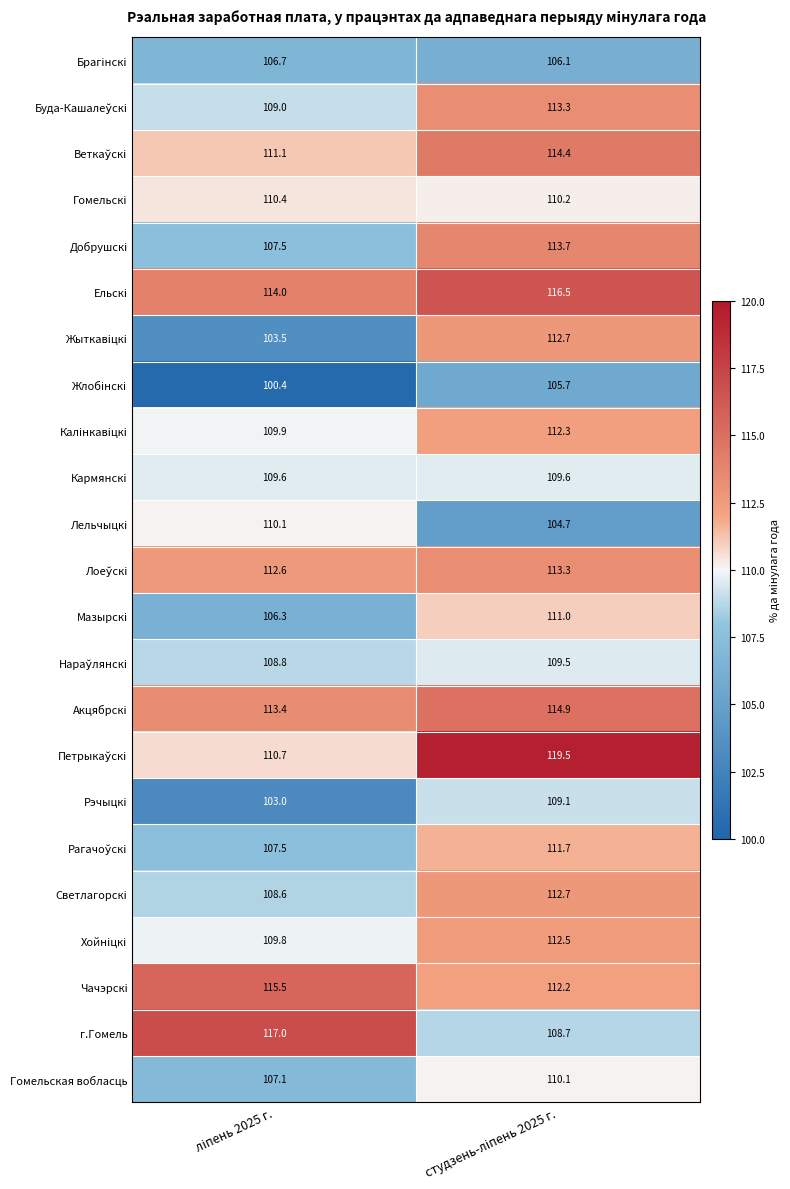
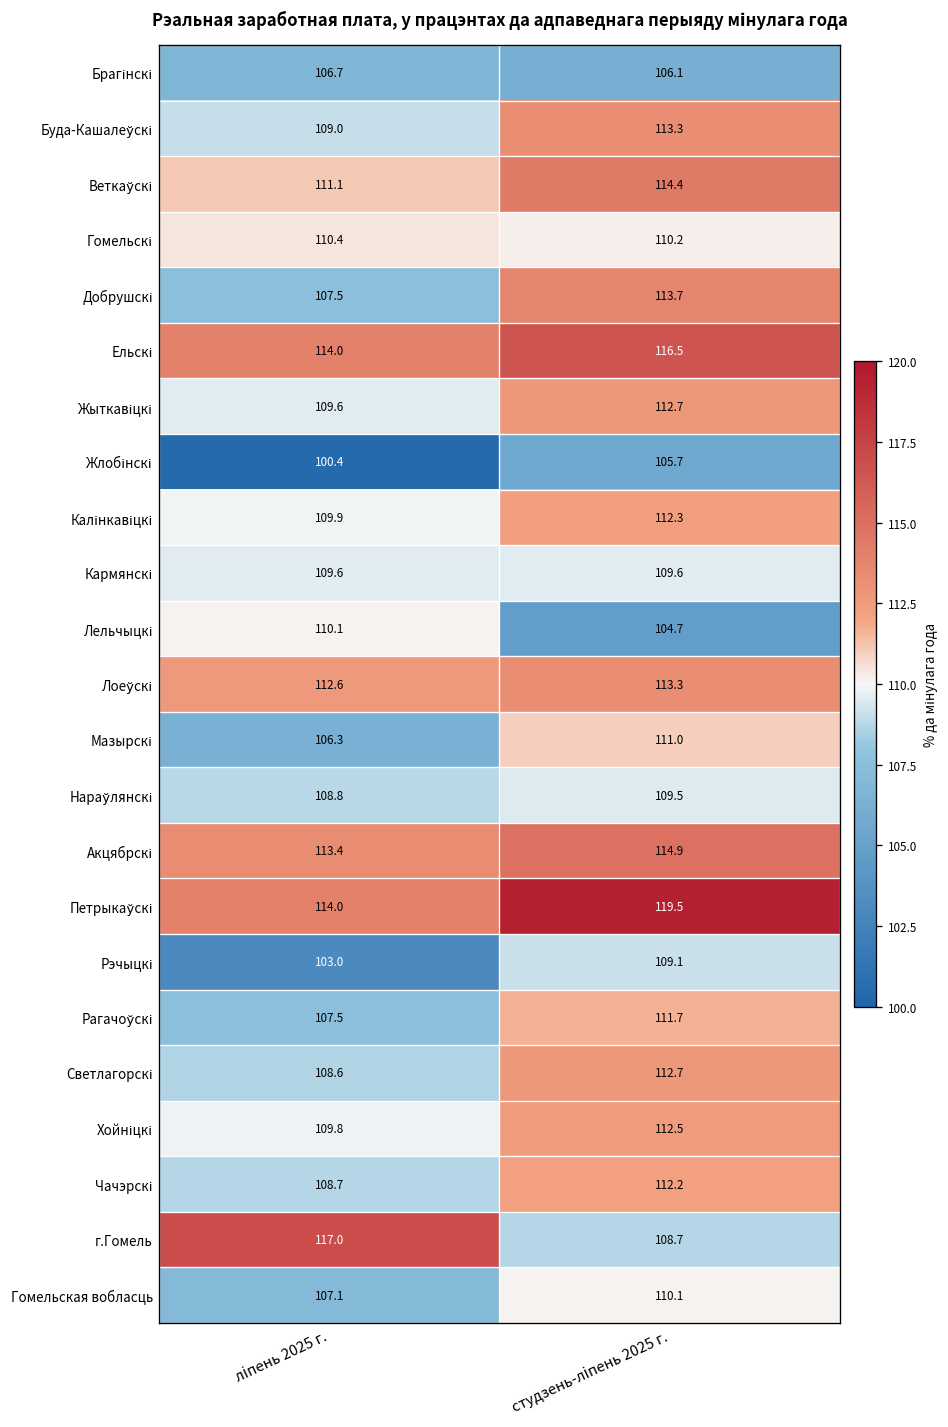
  {
    "Брагінскі": {
      "ліпень 2025 г.": 106.7,
      "студзень-ліпень 2025 г.": 106.1
    },
    "Буда-Кашалеўскі": {
      "ліпень 2025 г.": 109.0,
      "студзень-ліпень 2025 г.": 113.3
    },
    "Веткаўскі": {
      "ліпень 2025 г.": 111.1,
      "студзень-ліпень 2025 г.": 114.4
    },
    "Гомельскі": {
      "ліпень 2025 г.": 110.4,
      "студзень-ліпень 2025 г.": 110.2
    },
    "Добрушскі": {
      "ліпень 2025 г.": 107.5,
      "студзень-ліпень 2025 г.": 113.7
    },
    "Ельскі": {
      "ліпень 2025 г.": 114.0,
      "студзень-ліпень 2025 г.": 116.5
    },
    "Жыткавіцкі": {
-     "ліпень 2025 г.": 103.5,
+     "ліпень 2025 г.": 109.6,
      "студзень-ліпень 2025 г.": 112.7
    },
    "Жлобінскі": {
      "ліпень 2025 г.": 100.4,
      "студзень-ліпень 2025 г.": 105.7
    },
    "Калінкавіцкі": {
      "ліпень 2025 г.": 109.9,
      "студзень-ліпень 2025 г.": 112.3
    },
    "Кармянскі": {
      "ліпень 2025 г.": 109.6,
      "студзень-ліпень 2025 г.": 109.6
    },
    "Лельчыцкі": {
      "ліпень 2025 г.": 110.1,
      "студзень-ліпень 2025 г.": 104.7
    },
    "Лоеўскі": {
      "ліпень 2025 г.": 112.6,
      "студзень-ліпень 2025 г.": 113.3
    },
    "Мазырскі": {
      "ліпень 2025 г.": 106.3,
      "студзень-ліпень 2025 г.": 111.0
    },
    "Нараўлянскі": {
      "ліпень 2025 г.": 108.8,
      "студзень-ліпень 2025 г.": 109.5
    },
    "Акцябрскі": {
      "ліпень 2025 г.": 113.4,
      "студзень-ліпень 2025 г.": 114.9
    },
    "Петрыкаўскі": {
-     "ліпень 2025 г.": 110.7,
+     "ліпень 2025 г.": 114.0,
      "студзень-ліпень 2025 г.": 119.5
    },
    "Рэчыцкі": {
      "ліпень 2025 г.": 103.0,
      "студзень-ліпень 2025 г.": 109.1
    },
    "Рагачоўскі": {
      "ліпень 2025 г.": 107.5,
      "студзень-ліпень 2025 г.": 111.7
    },
    "Светлагорскі": {
      "ліпень 2025 г.": 108.6,
      "студзень-ліпень 2025 г.": 112.7
    },
    "Хойніцкі": {
      "ліпень 2025 г.": 109.8,
      "студзень-ліпень 2025 г.": 112.5
    },
    "Чачэрскі": {
-     "ліпень 2025 г.": 115.5,
+     "ліпень 2025 г.": 108.7,
      "студзень-ліпень 2025 г.": 112.2
    },
    "г.Гомель": {
      "ліпень 2025 г.": 117.0,
      "студзень-ліпень 2025 г.": 108.7
    },
    "Гомельская вобласць": {
      "ліпень 2025 г.": 107.1,
      "студзень-ліпень 2025 г.": 110.1
    }
  }
